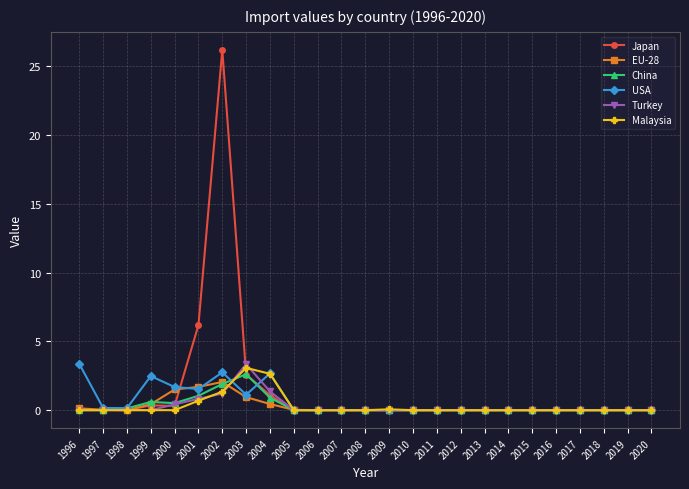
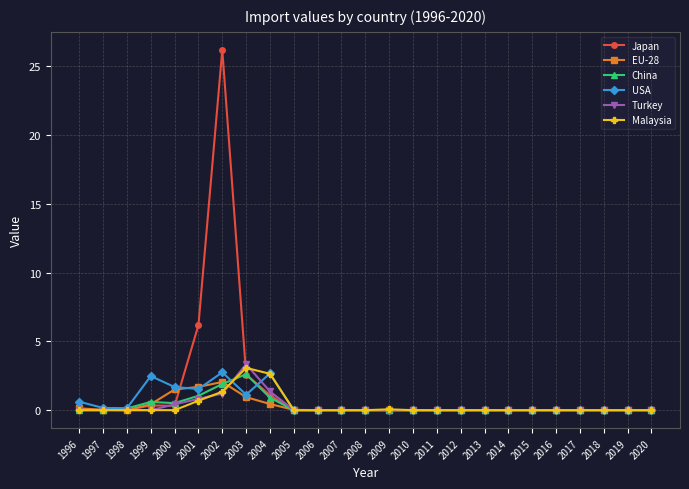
  {
    "China": {
      "2001": 1.0
    },
    "USA": {
-     "1996": 3.4,
+     "1996": 0.6,
      "1999": 2.5,
      "2002": 2.8
    },
    "Turkey": {
      "2003": 3.3,
      "2004": 1.4
    },
    "Malaysia": {
      "2000": 0.0,
      "2003": 3.1
    }
  }
